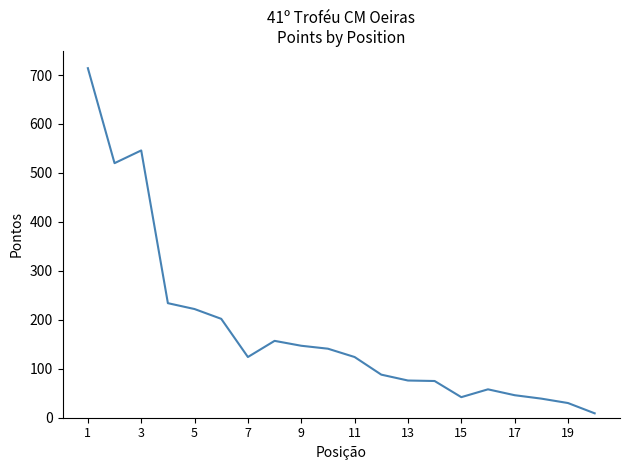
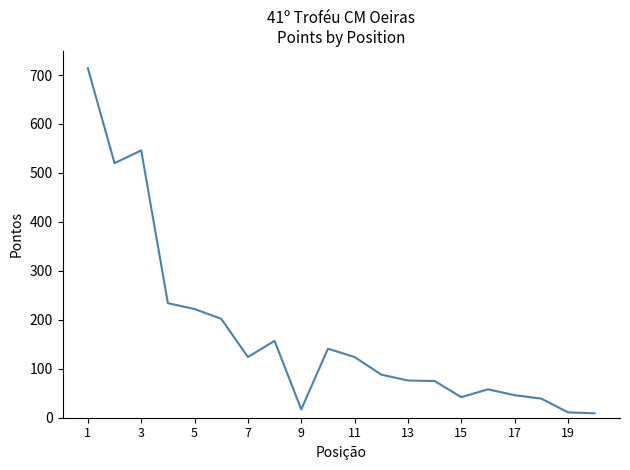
  {
    "1": 710,
    "3": 550,
    "5": 220,
    "7": 120,
-   "9": 150,
+   "9": 20,
    "11": 120,
    "13": 80,
    "15": 40,
    "17": 50,
-   "19": 30
+   "19": 10
  }
